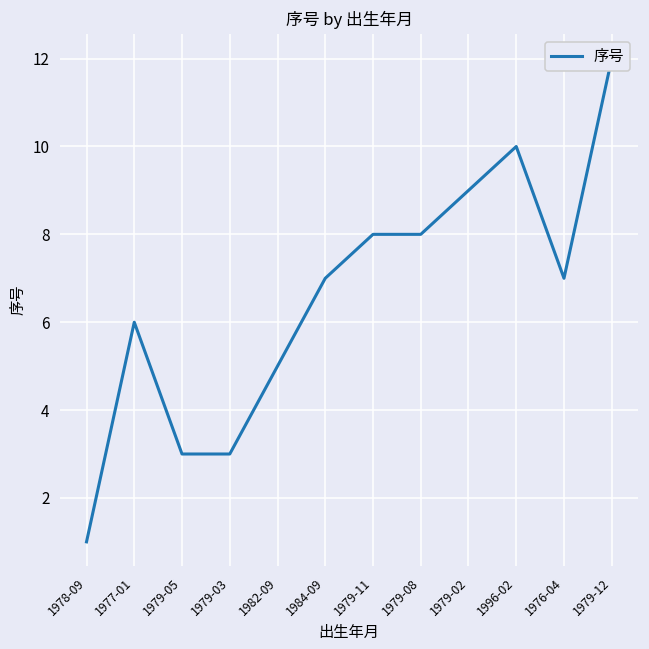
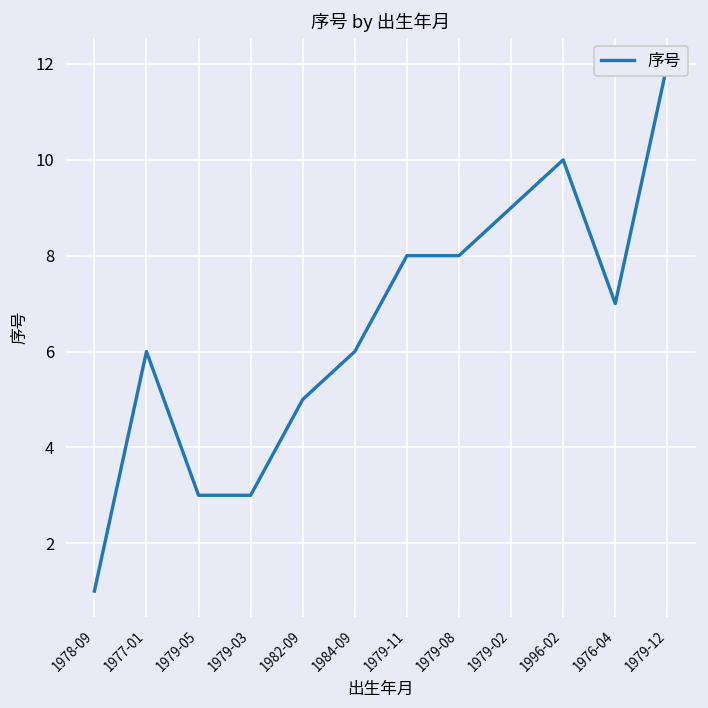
  {
    "1978-09": 1,
    "1977-01": 6,
    "1979-05": 3,
    "1979-03": 3,
    "1982-09": 5,
-   "1984-09": 7,
+   "1984-09": 6,
    "1979-11": 8,
    "1979-08": 8,
    "1979-02": 9,
    "1996-02": 10,
    "1976-04": 7
  }
